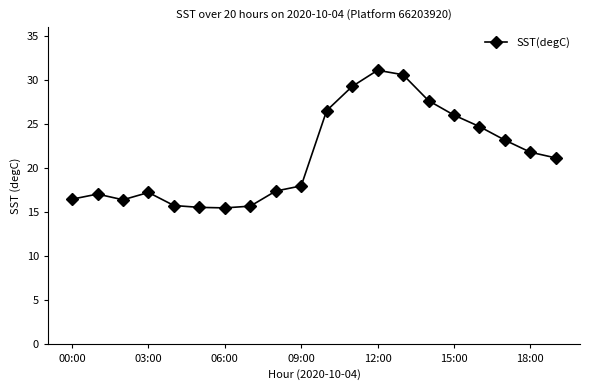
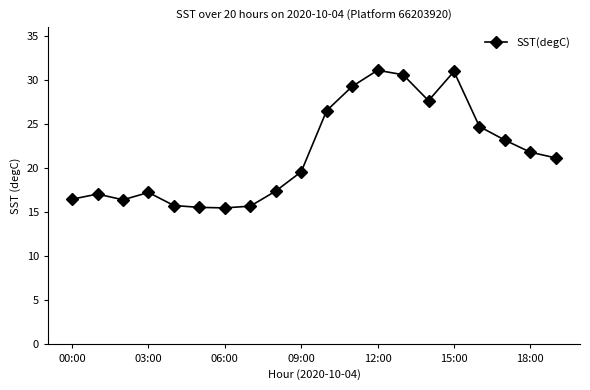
  {
    "00:00": 16,
    "03:00": 17,
    "06:00": 16,
-   "09:00": 18,
+   "09:00": 20,
    "12:00": 31,
-   "15:00": 26,
+   "15:00": 31,
    "18:00": 22
  }
